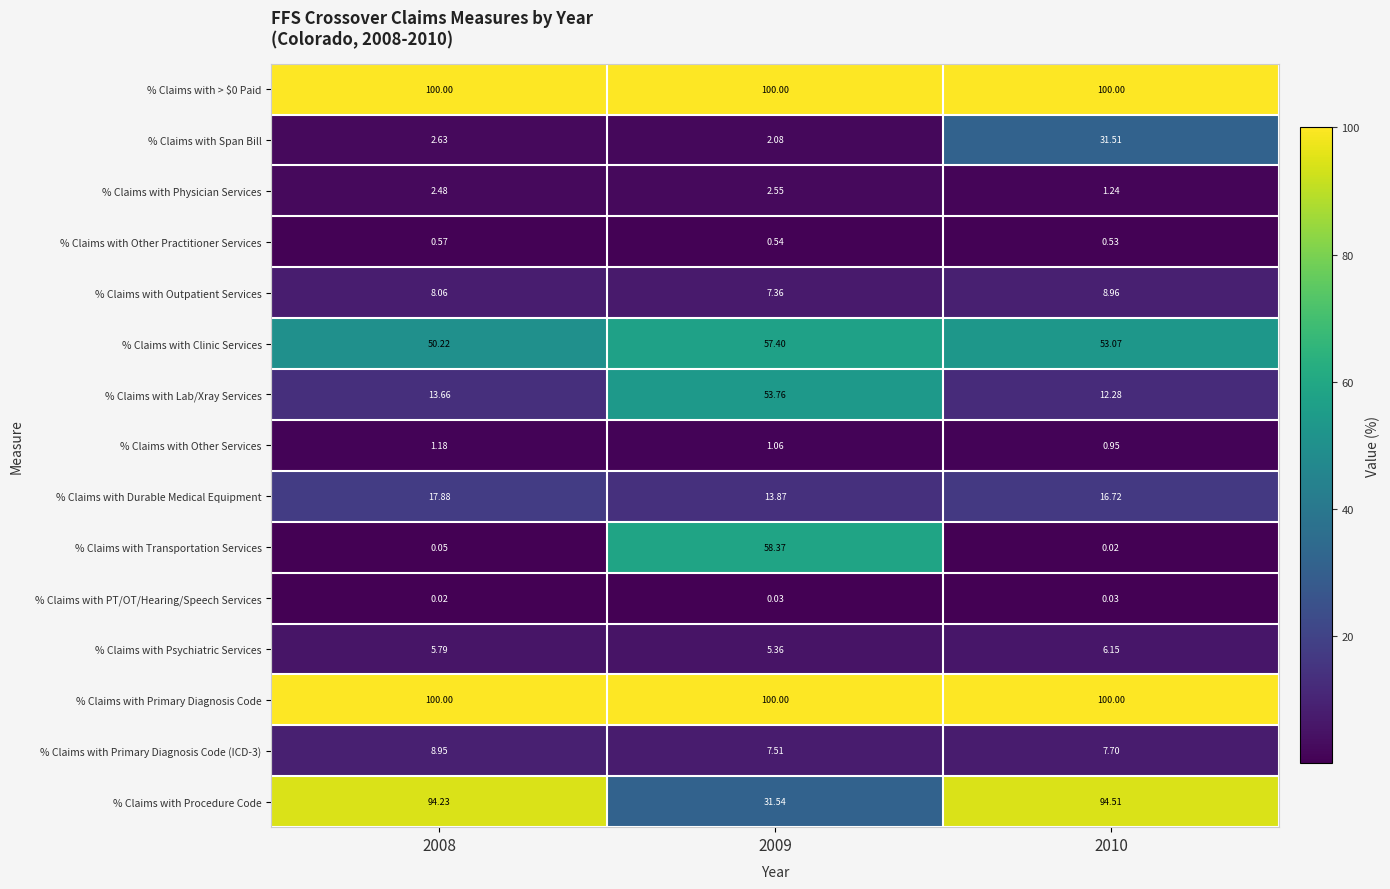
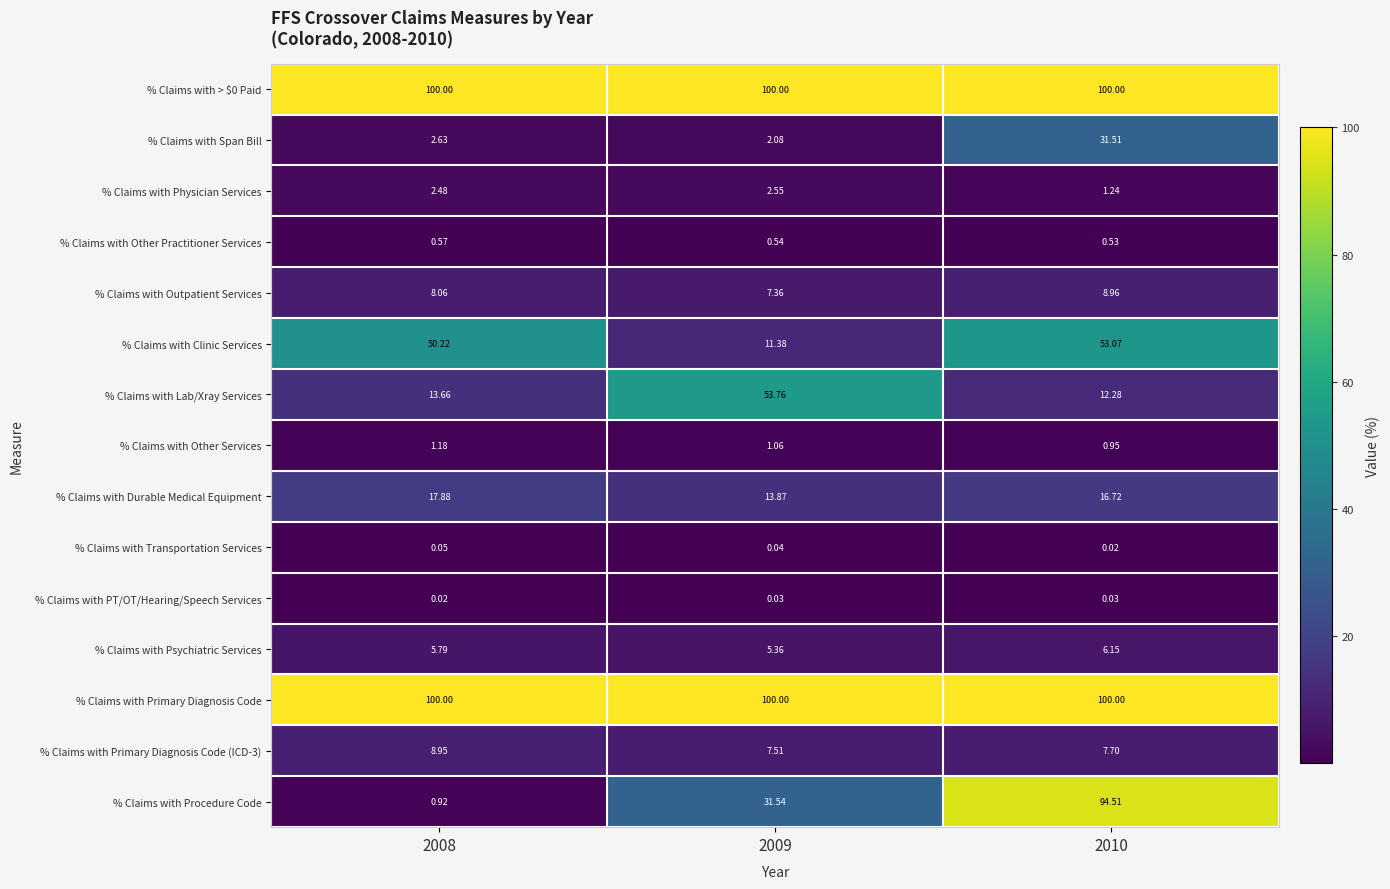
  {
    "% Claims with > $0 Paid": {
      "2008": 100.00,
      "2009": 100.00,
      "2010": 100.00
    },
    "% Claims with Span Bill": {
      "2008": 2.63,
      "2009": 2.08,
      "2010": 31.51
    },
    "% Claims with Physician Services": {
      "2008": 2.48,
      "2009": 2.55,
      "2010": 1.24
    },
    "% Claims with Other Practitioner Services": {
      "2008": 0.57,
      "2009": 0.54,
      "2010": 0.53
    },
    "% Claims with Outpatient Services": {
      "2008": 8.06,
      "2009": 7.36,
      "2010": 8.96
    },
    "% Claims with Clinic Services": {
      "2008": 50.22,
-     "2009": 57.40,
+     "2009": 11.38,
      "2010": 53.07
    },
    "% Claims with Lab/Xray Services": {
      "2008": 13.66,
      "2009": 53.76,
      "2010": 12.28
    },
    "% Claims with Other Services": {
      "2008": 1.18,
      "2009": 1.06,
      "2010": 0.95
    },
    "% Claims with Durable Medical Equipment": {
      "2008": 17.88,
      "2009": 13.87,
      "2010": 16.72
    },
    "% Claims with Transportation Services": {
      "2008": 0.05,
-     "2009": 58.37,
+     "2009": 0.04,
      "2010": 0.02
    },
    "% Claims with PT/OT/Hearing/Speech Services": {
      "2008": 0.02,
      "2009": 0.03,
      "2010": 0.03
    },
    "% Claims with Psychiatric Services": {
      "2008": 5.79,
      "2009": 5.36,
      "2010": 6.15
    },
    "% Claims with Primary Diagnosis Code": {
      "2008": 100.00,
      "2009": 100.00,
      "2010": 100.00
    },
    "% Claims with Primary Diagnosis Code (ICD-3)": {
      "2008": 8.95,
      "2009": 7.51,
      "2010": 7.70
    },
    "% Claims with Procedure Code": {
-     "2008": 94.23,
+     "2008": 0.92,
      "2009": 31.54,
      "2010": 94.51
    }
  }
